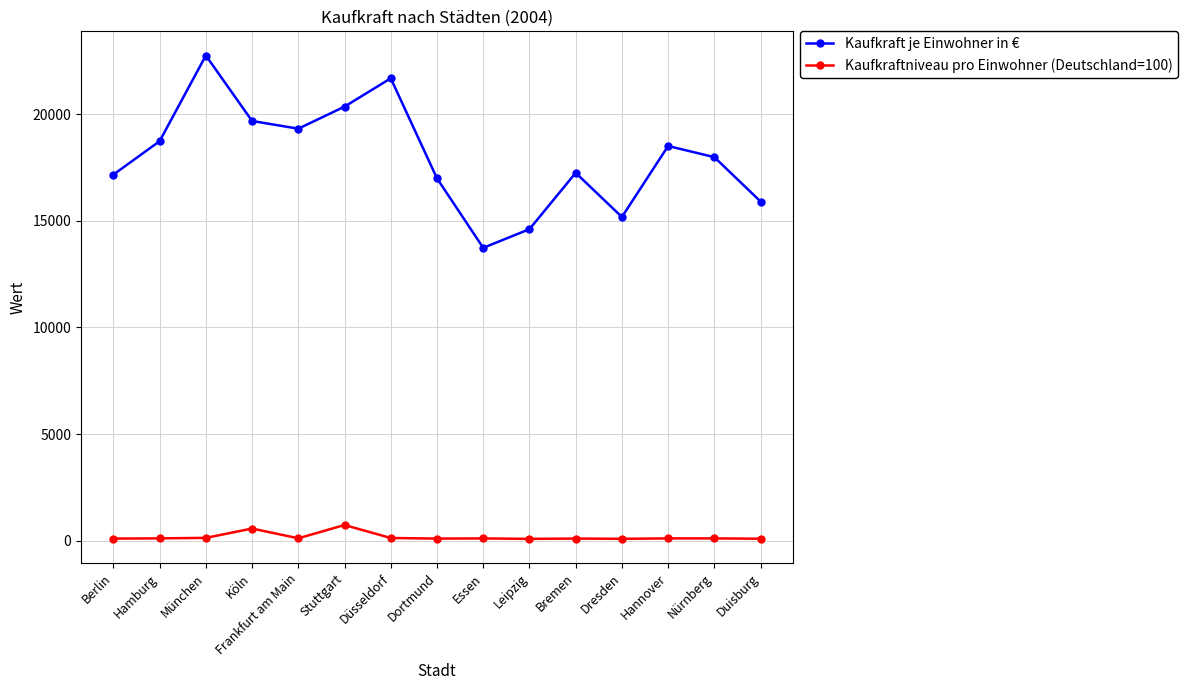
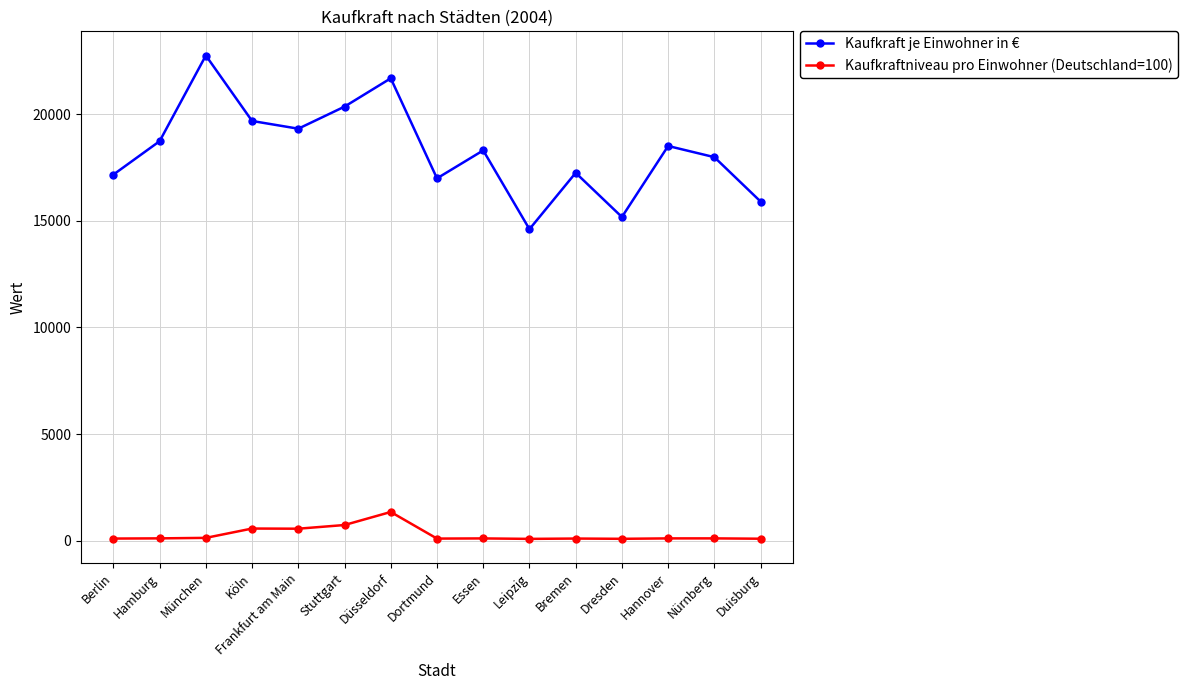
  {
    "Kaufkraft je Einwohner in €": {
      "Berlin": 17200,
      "Hamburg": 18700,
      "München": 22700,
      "Köln": 19700,
      "Frankfurt am Main": 19300,
      "Stuttgart": 20300,
      "Düsseldorf": 21700,
      "Dortmund": 17000,
-     "Essen": 13700,
+     "Essen": 18300,
      "Leipzig": 14600,
      "Bremen": 17200,
      "Dresden": 15200,
      "Hannover": 18500,
      "Nürnberg": 18000,
      "Duisburg": 15900
    },
    "Kaufkraftniveau pro Einwohner (Deutschland=100)": {
      "Berlin": 100,
      "Hamburg": 100,
      "München": 100,
      "Köln": 600,
-     "Frankfurt am Main": 100,
+     "Frankfurt am Main": 600,
      "Stuttgart": 700,
-     "Düsseldorf": 100,
+     "Düsseldorf": 1300,
      "Dortmund": 100,
      "Essen": 100,
      "Leipzig": 100,
      "Bremen": 100,
      "Dresden": 100,
      "Hannover": 100,
      "Nürnberg": 100,
      "Duisburg": 100
    }
  }
